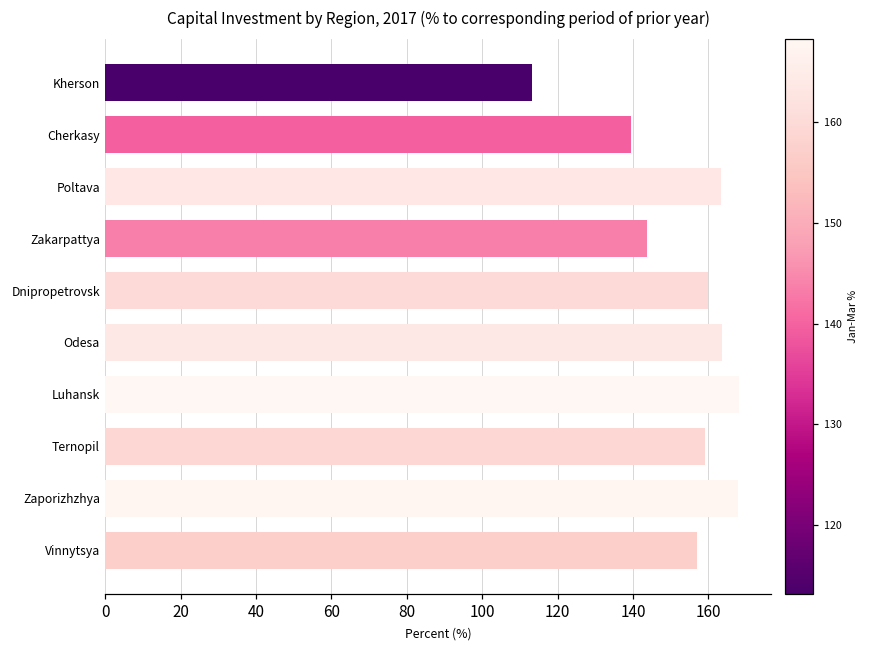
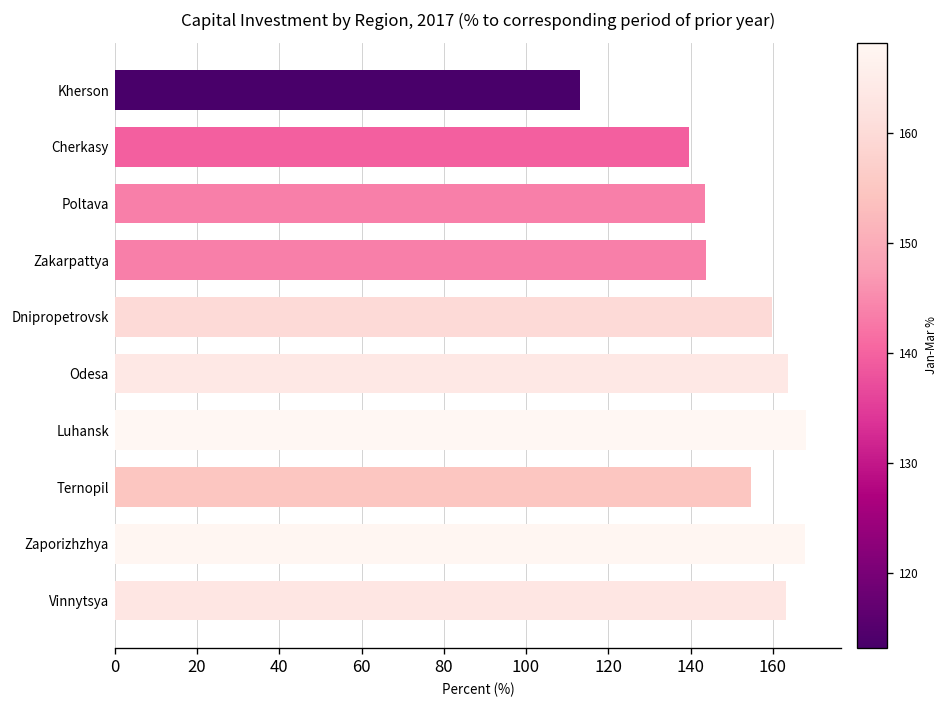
  {
    "Kherson": 113,
    "Cherkasy": 140,
-   "Poltava": 163,
+   "Poltava": 144,
    "Zakarpattya": 144,
    "Dnipropetrovsk": 160,
    "Odesa": 164,
    "Luhansk": 168,
-   "Ternopil": 159,
+   "Ternopil": 155,
    "Zaporizhzhya": 168,
-   "Vinnytsya": 157
+   "Vinnytsya": 163
  }
